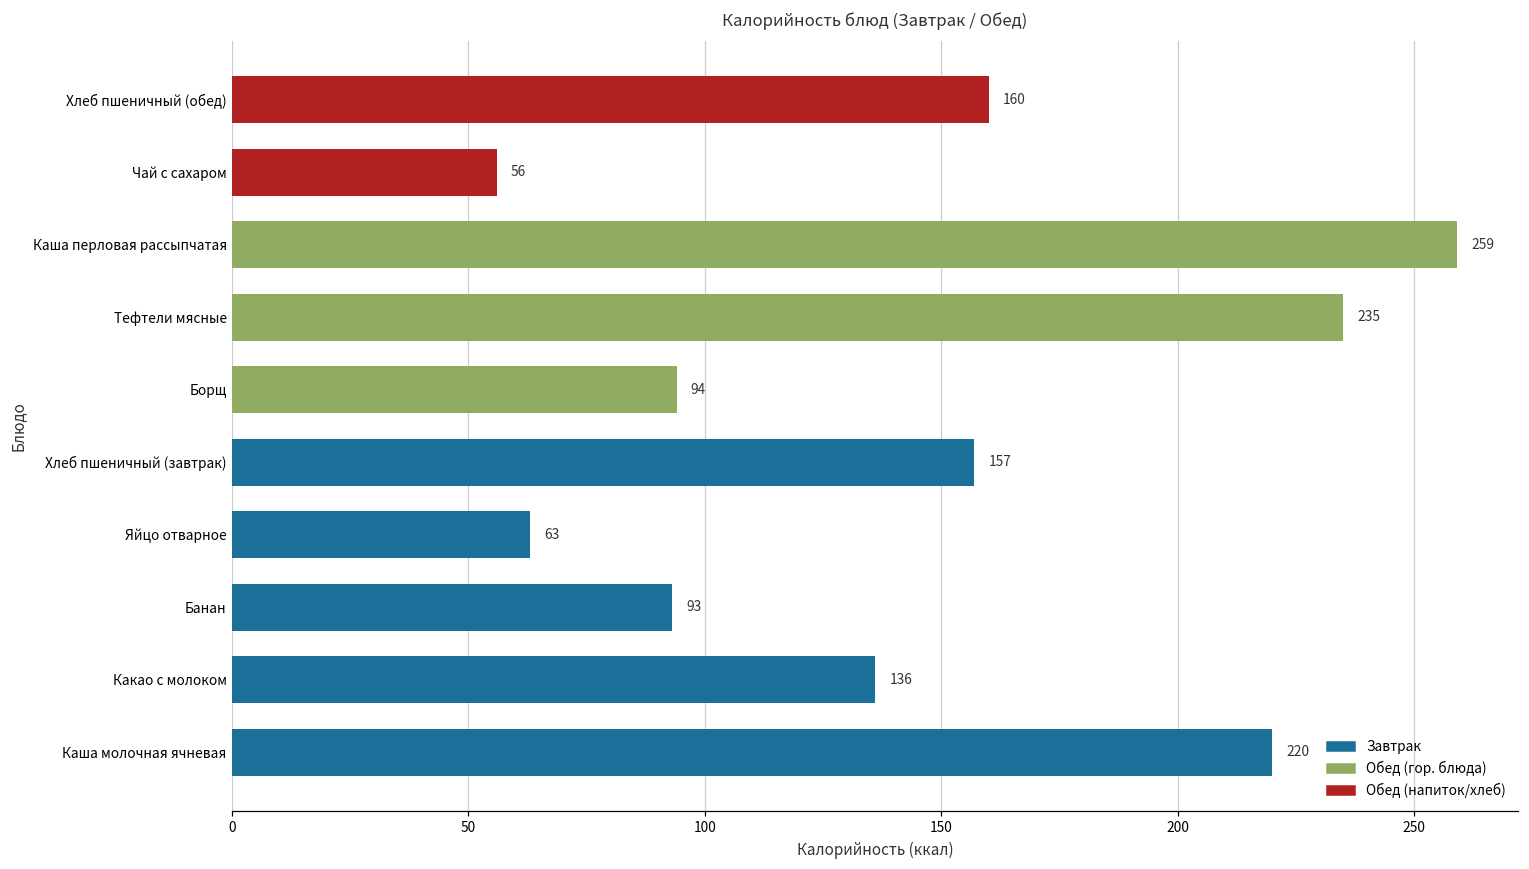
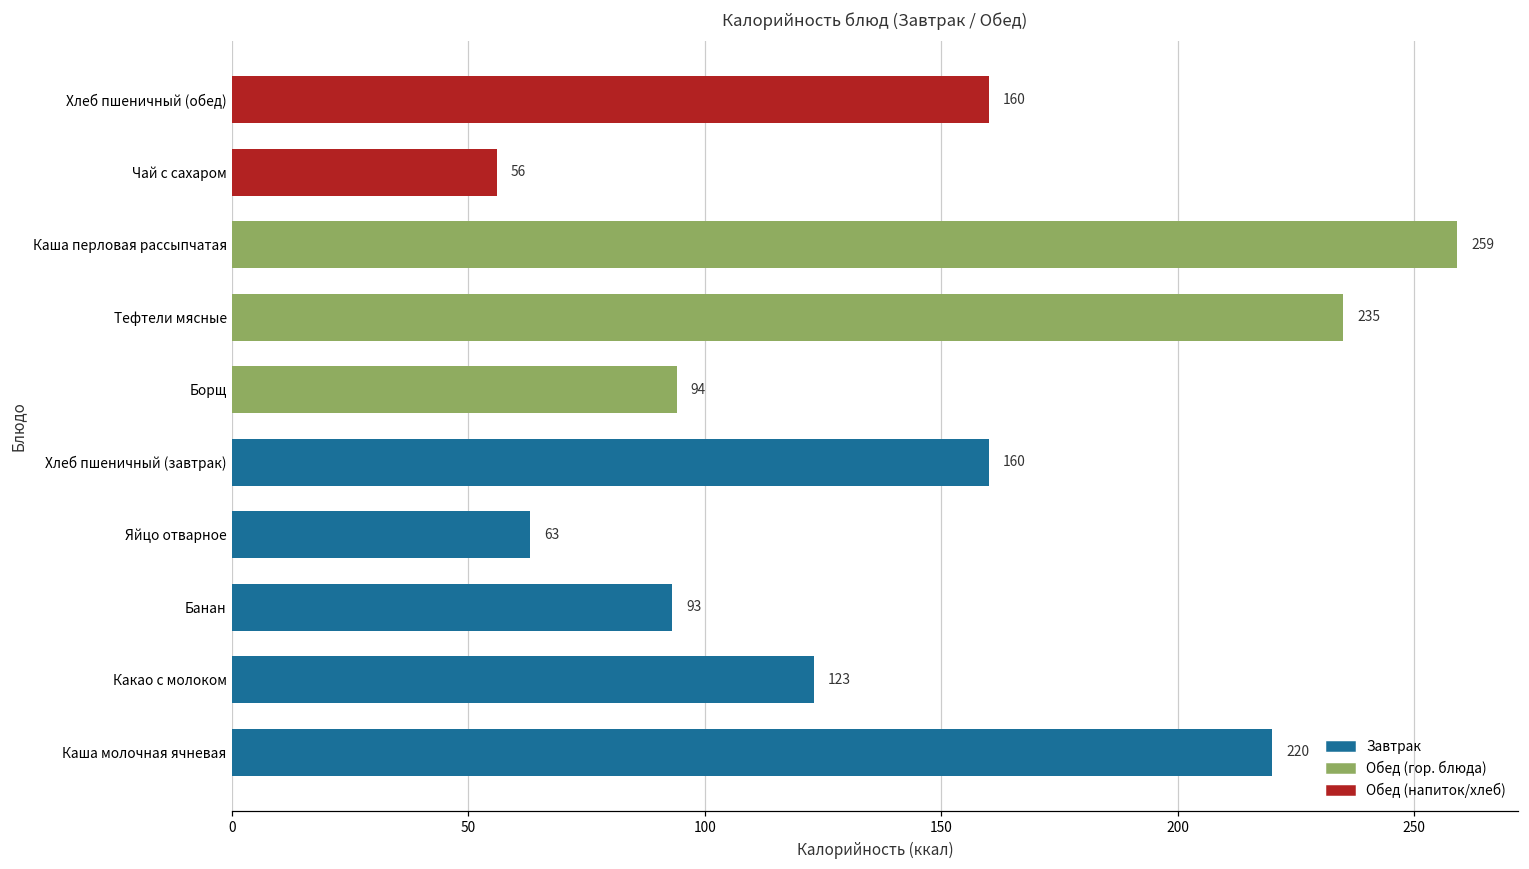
  {
    "Хлеб пшеничный (обед)": 160,
    "Чай с сахаром": 56,
    "Каша перловая рассыпчатая": 259,
    "Тефтели мясные": 235,
    "Борщ": 94,
-   "Хлеб пшеничный (завтрак)": 157,
+   "Хлеб пшеничный (завтрак)": 160,
    "Яйцо отварное": 63,
    "Банан": 93,
-   "Какао с молоком": 136,
+   "Какао с молоком": 123,
    "Каша молочная ячневая": 220
  }
